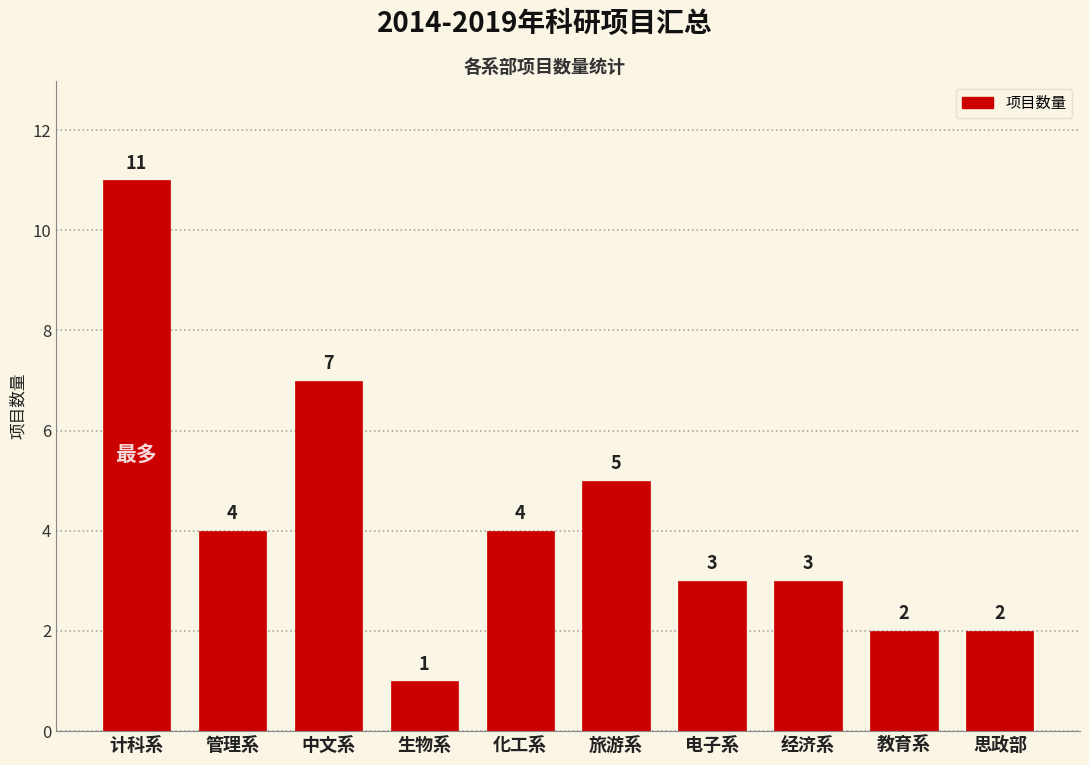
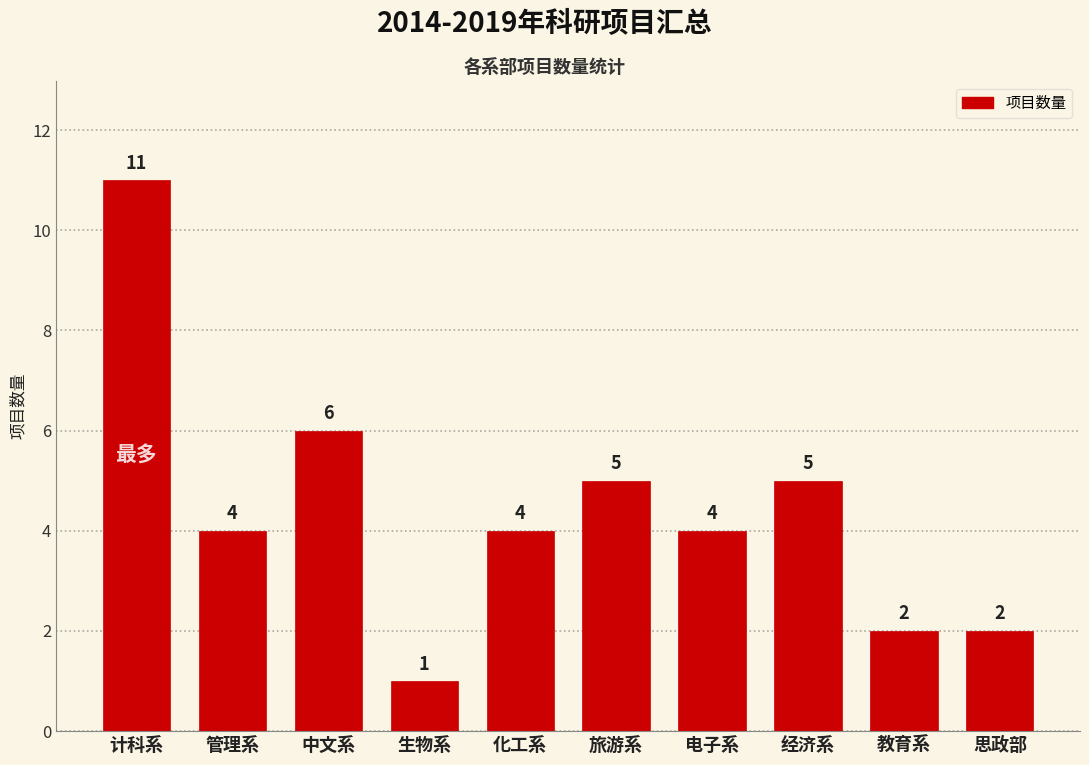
  {
    "计科系": 11,
    "管理系": 4,
-   "中文系": 7,
+   "中文系": 6,
    "生物系": 1,
    "化工系": 4,
    "旅游系": 5,
-   "电子系": 3,
-   "经济系": 3,
+   "电子系": 4,
+   "经济系": 5,
    "教育系": 2,
    "思政部": 2
  }
